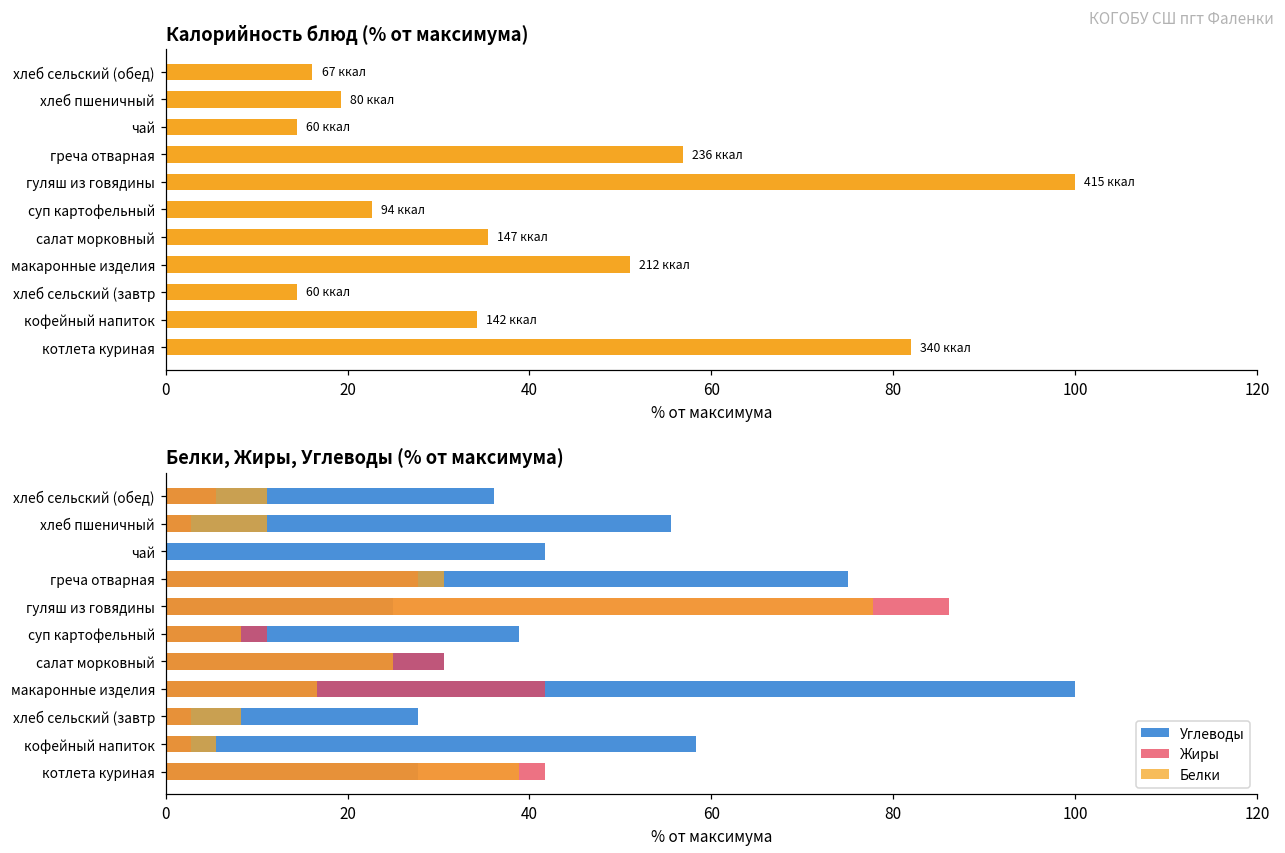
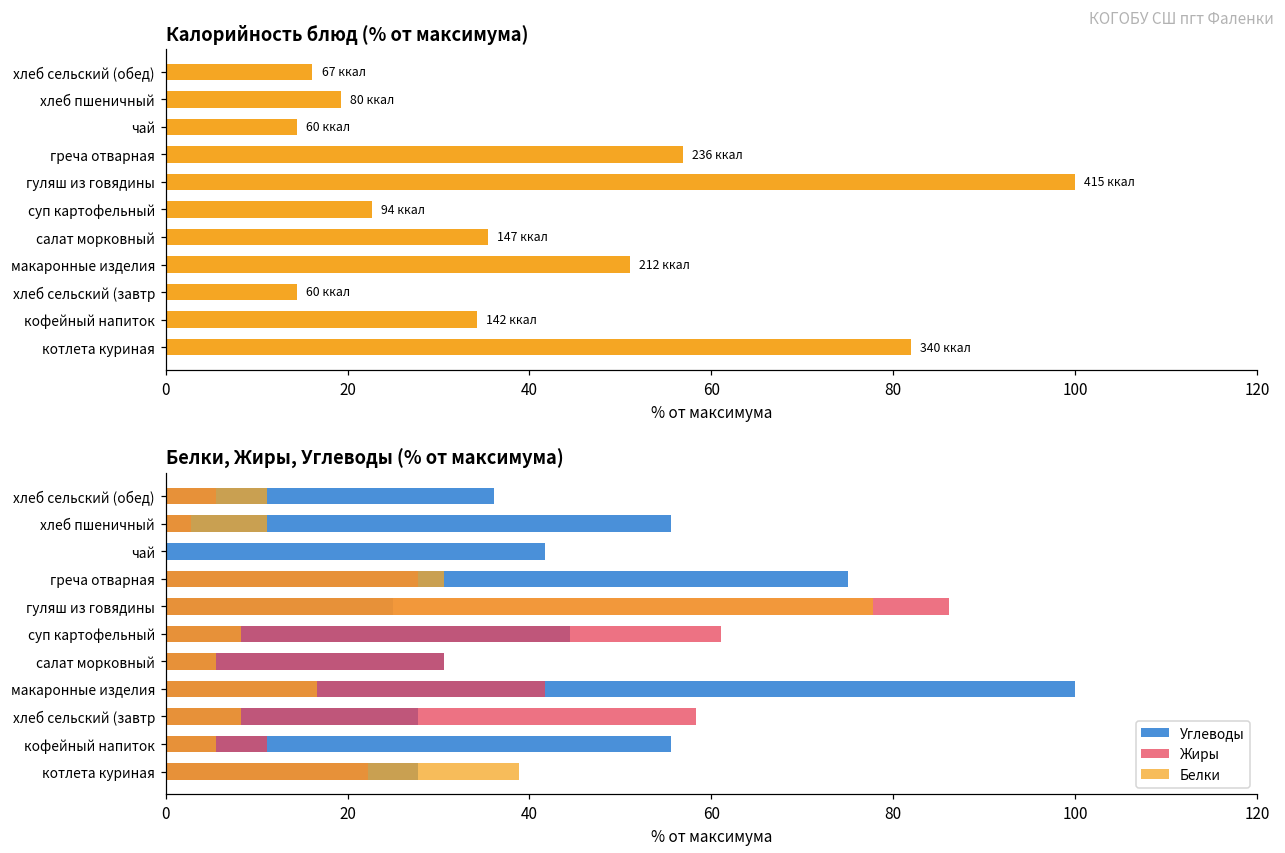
  {
    "Белки, Жиры, Углеводы (% от максимума)": {
      "Углеводы": {
        "хлеб сельский (обед)": 36,
        "хлеб пшеничный": 56,
        "чай": 42,
        "греча отварная": 75,
-       "суп картофельный": 39,
+       "суп картофельный": 44,
        "салат морковный": 31,
        "макаронные изделия": 100,
-       "кофейный напиток": 58
+       "кофейный напиток": 56
      },
      "Жиры": {
        "чай": 0,
        "гуляш из говядины": 86,
-       "суп картофельный": 11,
+       "суп картофельный": 61,
        "салат морковный": 31,
-       "хлеб сельский (завтр": 3,
-       "кофейный напиток": 3,
-       "котлета куриная": 42
+       "хлеб сельский (завтр": 58,
+       "кофейный напиток": 11,
+       "котлета куриная": 22
      },
      "Белки": {
        "чай": 0,
-       "салат морковный": 25
+       "салат морковный": 6
      }
    }
  }
